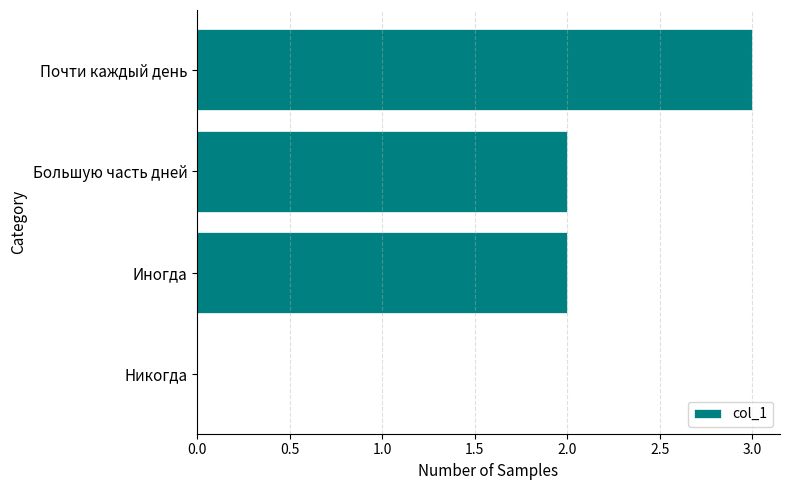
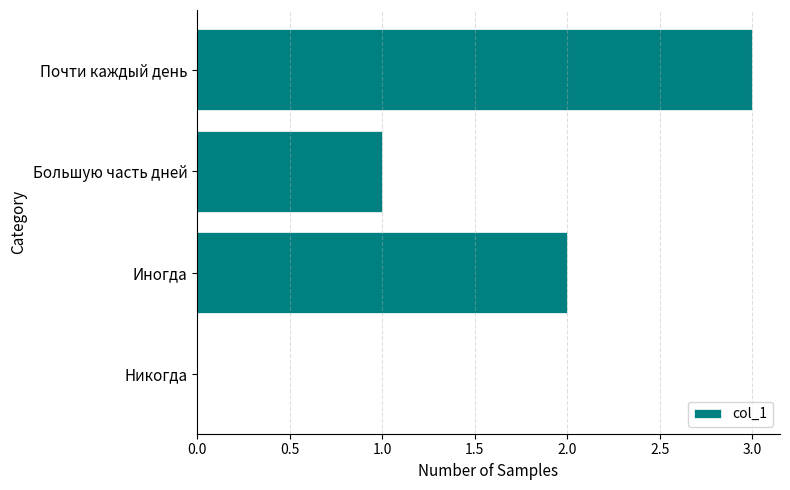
  {
    "Почти каждый день": 3,
-   "Большую часть дней": 2,
+   "Большую часть дней": 1,
    "Иногда": 2,
    "Никогда": 0
  }
